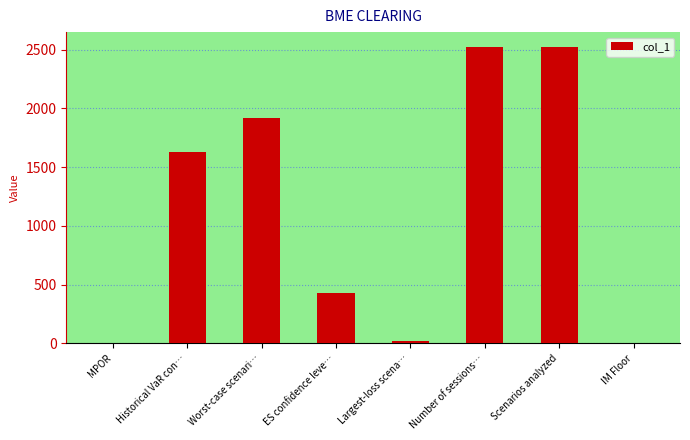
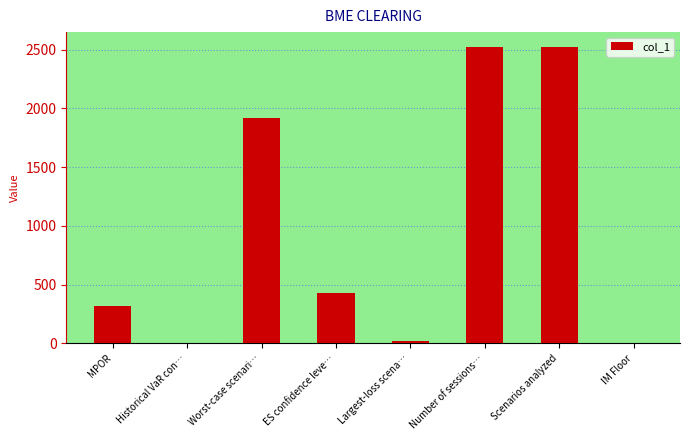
  {
-   "MPOR": 0,
-   "Historical VaR con…": 1630,
+   "MPOR": 320,
+   "Historical VaR con…": 0,
    "Worst-case scenari…": 1920,
    "ES confidence leve…": 430,
    "Number of sessions…": 2520,
    "Scenarios analyzed": 2520
  }
